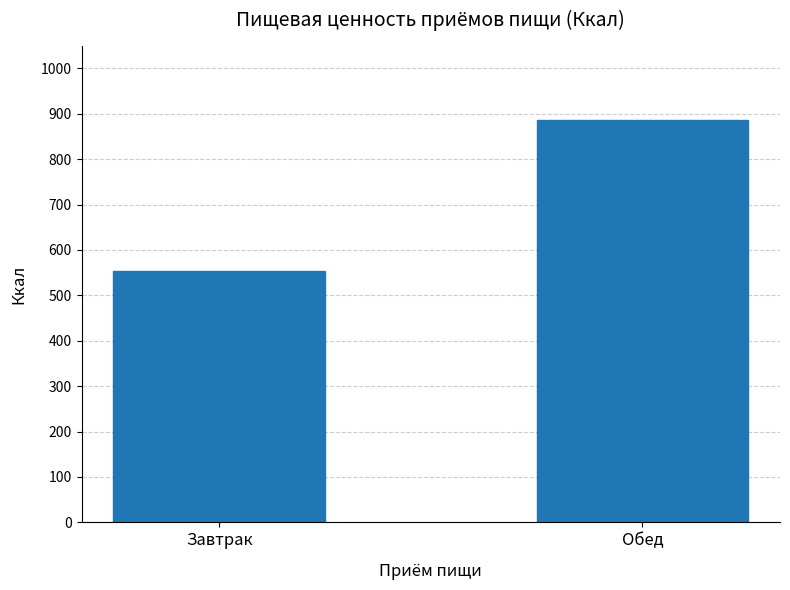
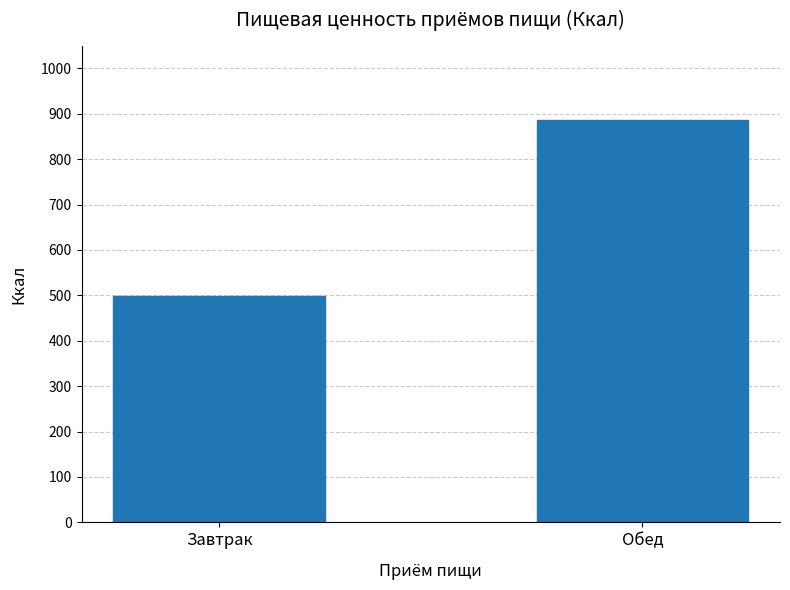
  {
-   "Завтрак": 550,
+   "Завтрак": 500,
    "Обед": 890
  }
